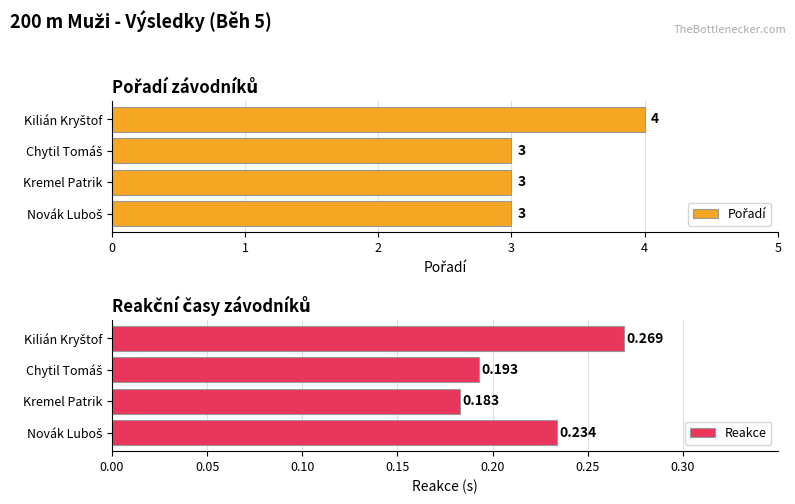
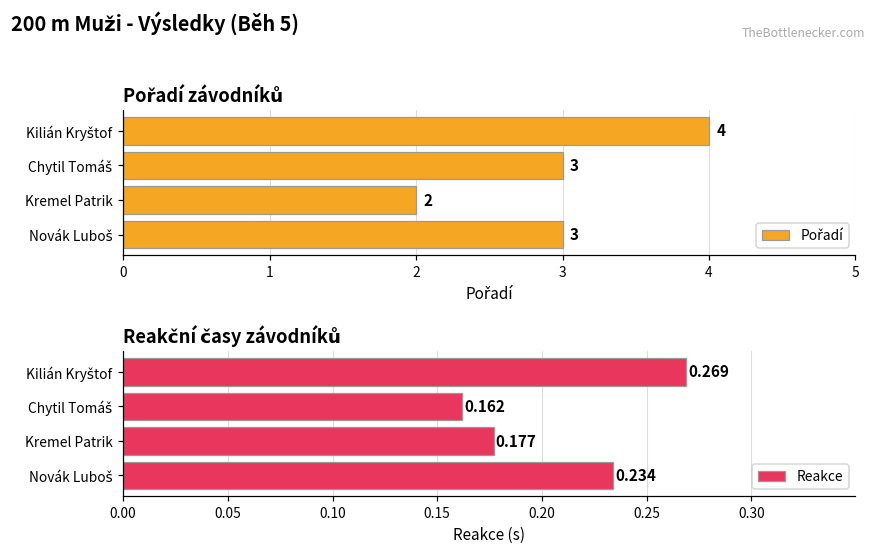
  {
    "Pořadí závodníků": {
      "Kilián Kryštof": 4,
      "Chytil Tomáš": 3,
-     "Kremel Patrik": 3,
+     "Kremel Patrik": 2,
      "Novák Luboš": 3
    },
    "Reakční časy závodníků": {
      "Kilián Kryštof": 0.269,
-     "Chytil Tomáš": 0.193,
-     "Kremel Patrik": 0.183,
+     "Chytil Tomáš": 0.162,
+     "Kremel Patrik": 0.177,
      "Novák Luboš": 0.234
    }
  }
